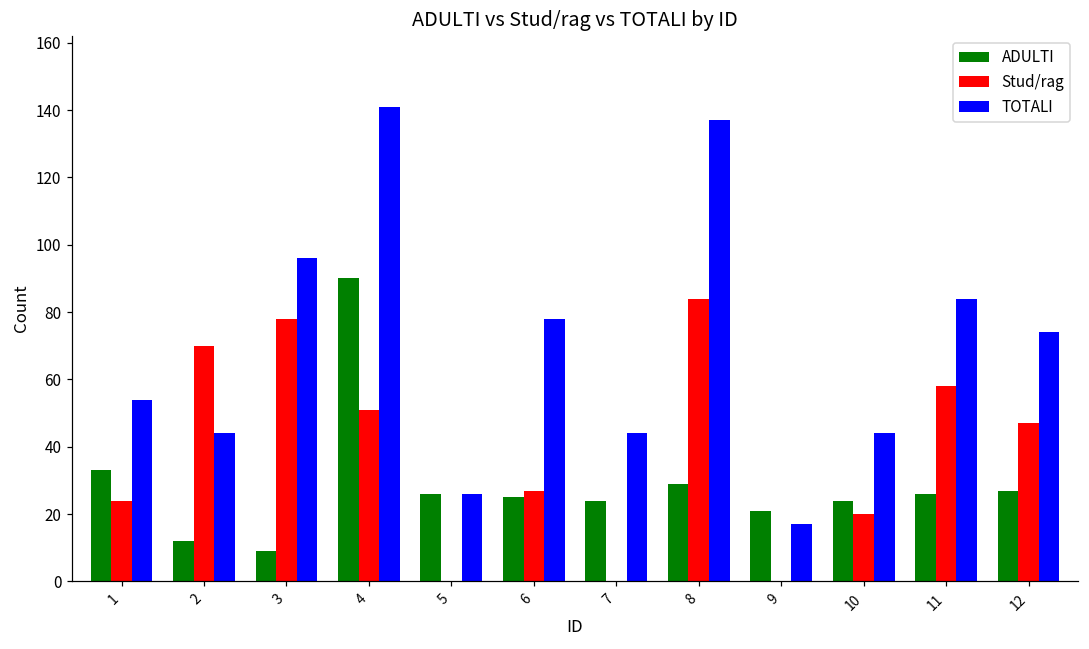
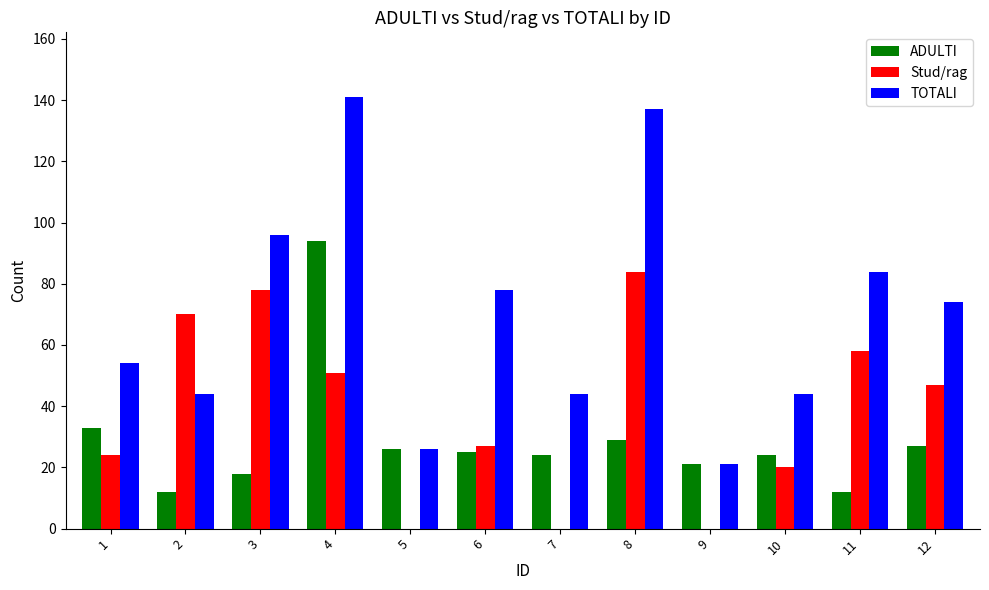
  {
    "ADULTI": {
      "1": 33,
      "2": 12,
-     "3": 9,
-     "4": 90,
+     "3": 18,
+     "4": 94,
      "5": 26,
      "6": 25,
      "7": 24,
      "8": 29,
      "9": 21,
      "10": 24,
-     "11": 26,
+     "11": 12,
      "12": 27
    },
    "Stud/rag": {
      "1": 24,
      "2": 70,
      "3": 78,
      "4": 51,
      "5": 0,
      "6": 27,
      "7": 0,
      "8": 84,
      "9": 0,
      "10": 20,
      "11": 58,
      "12": 47
    },
    "TOTALI": {
      "1": 54,
      "2": 44,
      "3": 96,
      "4": 141,
      "5": 26,
      "6": 78,
      "7": 44,
      "8": 137,
-     "9": 17,
+     "9": 21,
      "10": 44,
      "11": 84,
      "12": 74
    }
  }
